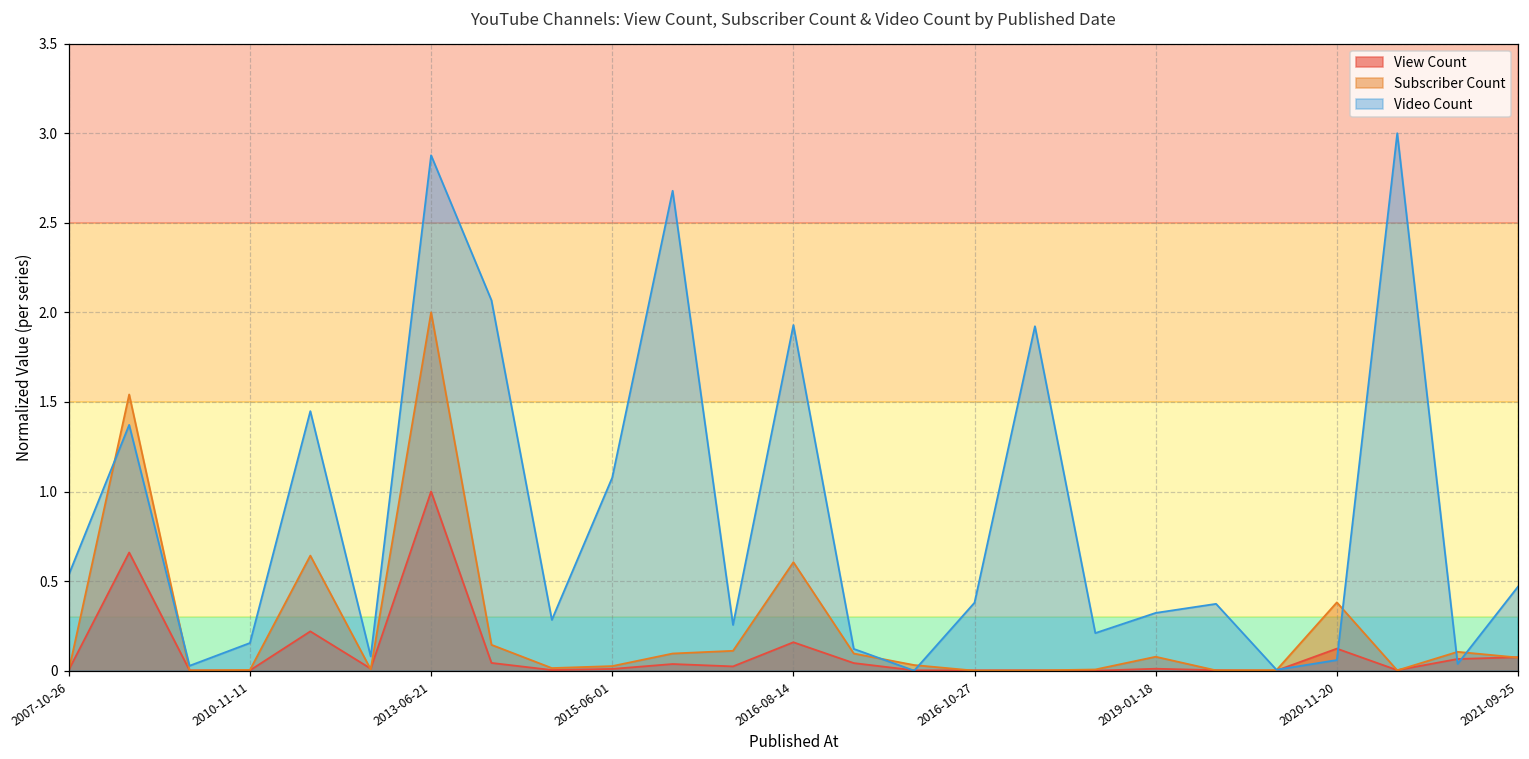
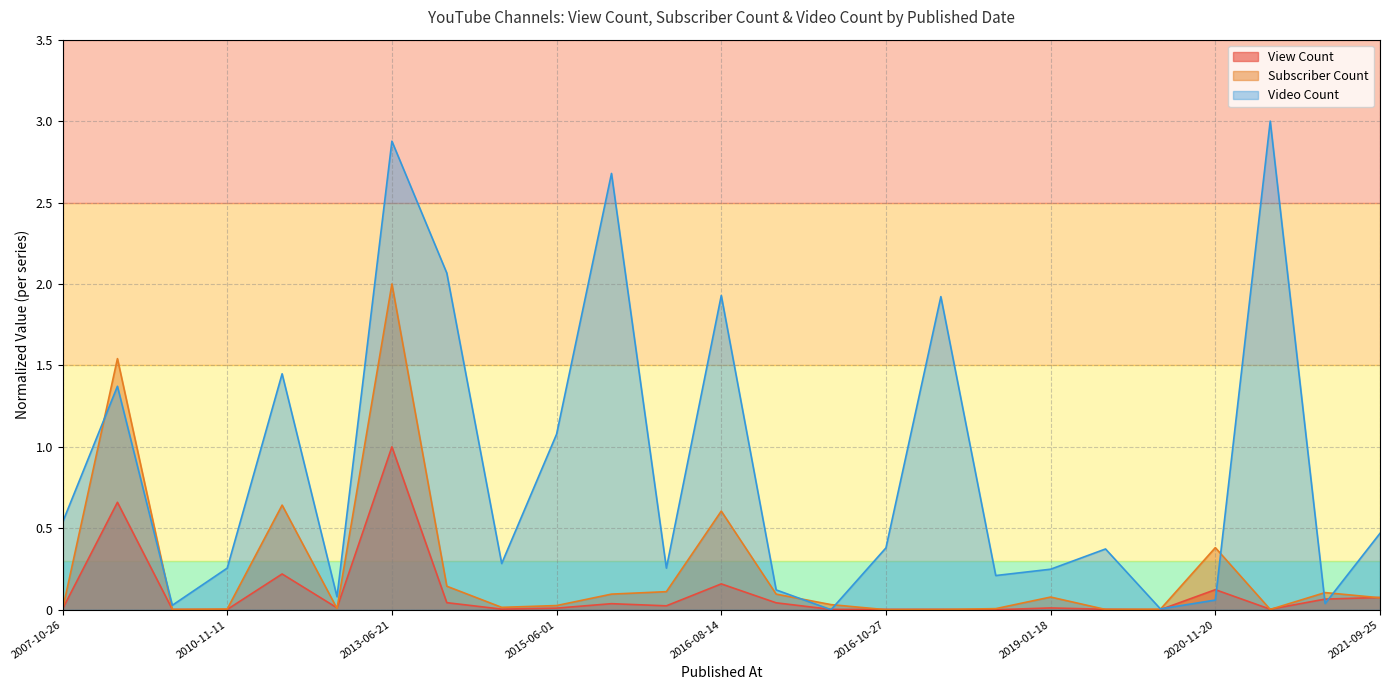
  {
    "Video Count": {
      "2007-10-26": 0.54,
-     "2010-11-11": 0.15,
+     "2010-11-11": 0.26,
      "2013-06-21": 2.88,
      "2015-06-01": 1.08,
      "2016-08-14": 1.93,
      "2016-10-27": 0.38,
-     "2019-01-18": 0.32,
+     "2019-01-18": 0.25,
      "2020-11-20": 0.06,
      "2021-09-25": 0.47
    }
  }
